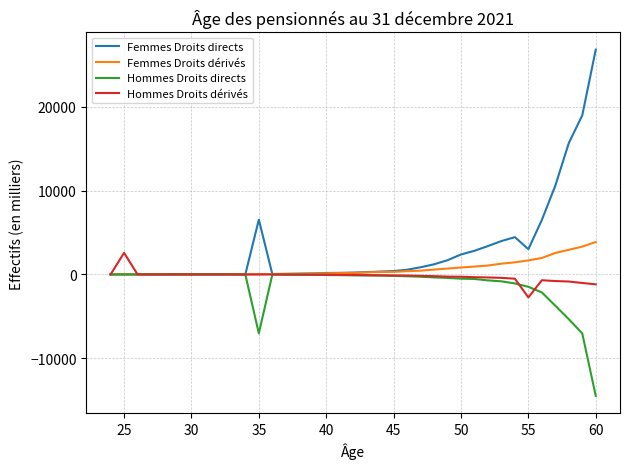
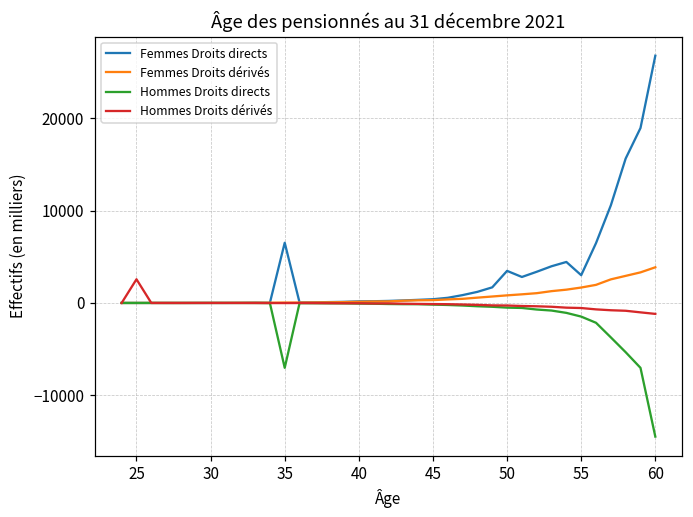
  {
    "Femmes Droits directs": {
      "35": 7000,
-     "50": 2000,
+     "50": 3000,
      "55": 3000,
      "60": 27000
    },
    "Femmes Droits dérivés": {
      "50": 1000,
      "55": 2000,
      "60": 4000
    },
    "Hommes Droits directs": {
      "35": -7000,
      "55": -1000,
      "60": -14000
    },
    "Hommes Droits dérivés": {
      "25": 3000,
-     "55": -3000,
+     "55": -1000,
      "60": -1000
    }
  }
